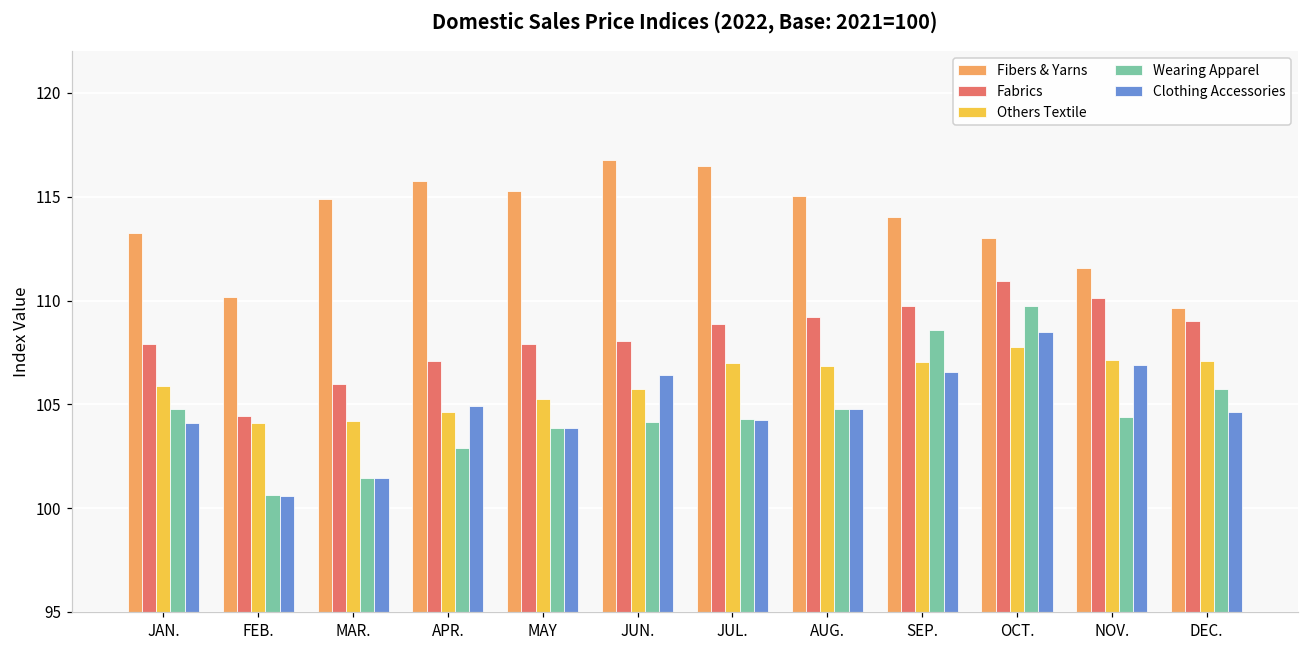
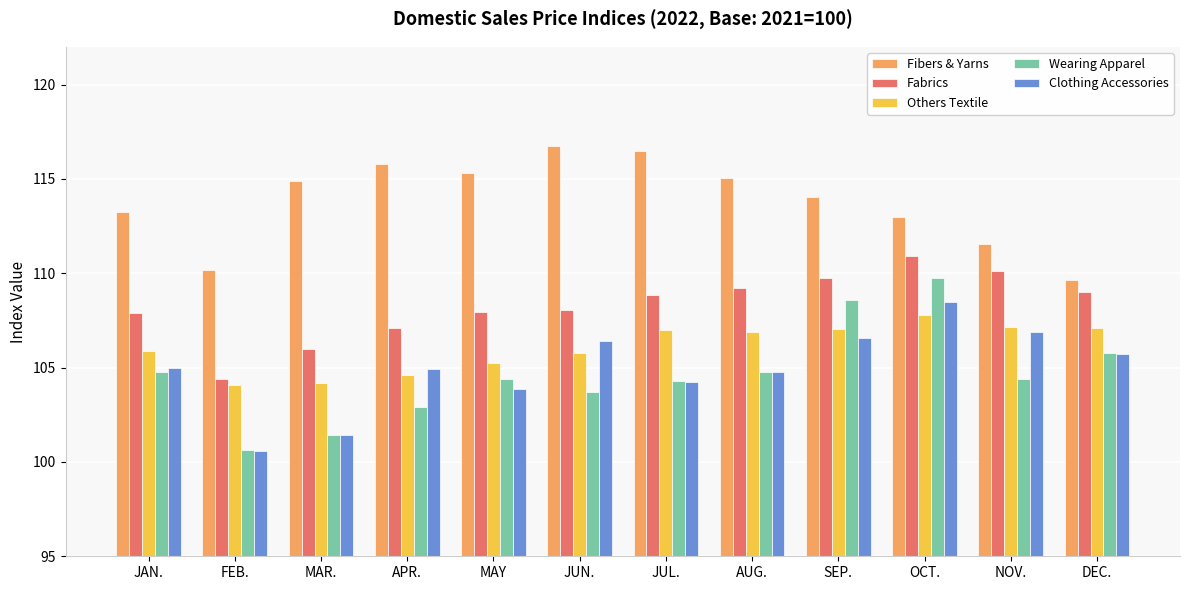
  {
    "Wearing Apparel": {
      "JAN.": 104.8,
      "FEB.": 100.6,
      "MAR.": 101.5,
      "APR.": 102.9,
-     "MAY": 103.9,
-     "JUN.": 104.2,
+     "MAY": 104.4,
+     "JUN.": 103.7,
      "JUL.": 104.3,
      "AUG.": 104.8,
      "SEP.": 108.6,
      "OCT.": 109.8,
      "NOV.": 104.4,
      "DEC.": 105.8
    },
    "Clothing Accessories": {
-     "JAN.": 104.1,
+     "JAN.": 105.0,
      "FEB.": 100.6,
      "MAR.": 101.4,
      "APR.": 104.9,
      "MAY": 103.9,
      "JUN.": 106.4,
      "JUL.": 104.3,
      "AUG.": 104.8,
      "SEP.": 106.6,
      "OCT.": 108.5,
      "NOV.": 106.9,
-     "DEC.": 104.6
+     "DEC.": 105.7
    }
  }
